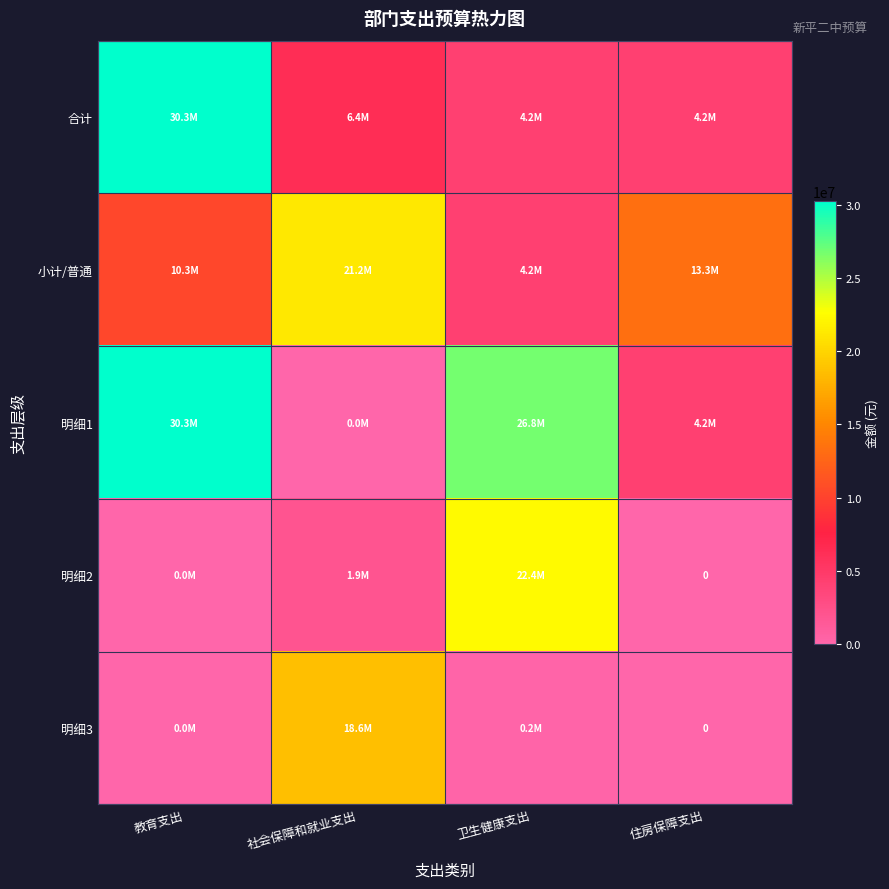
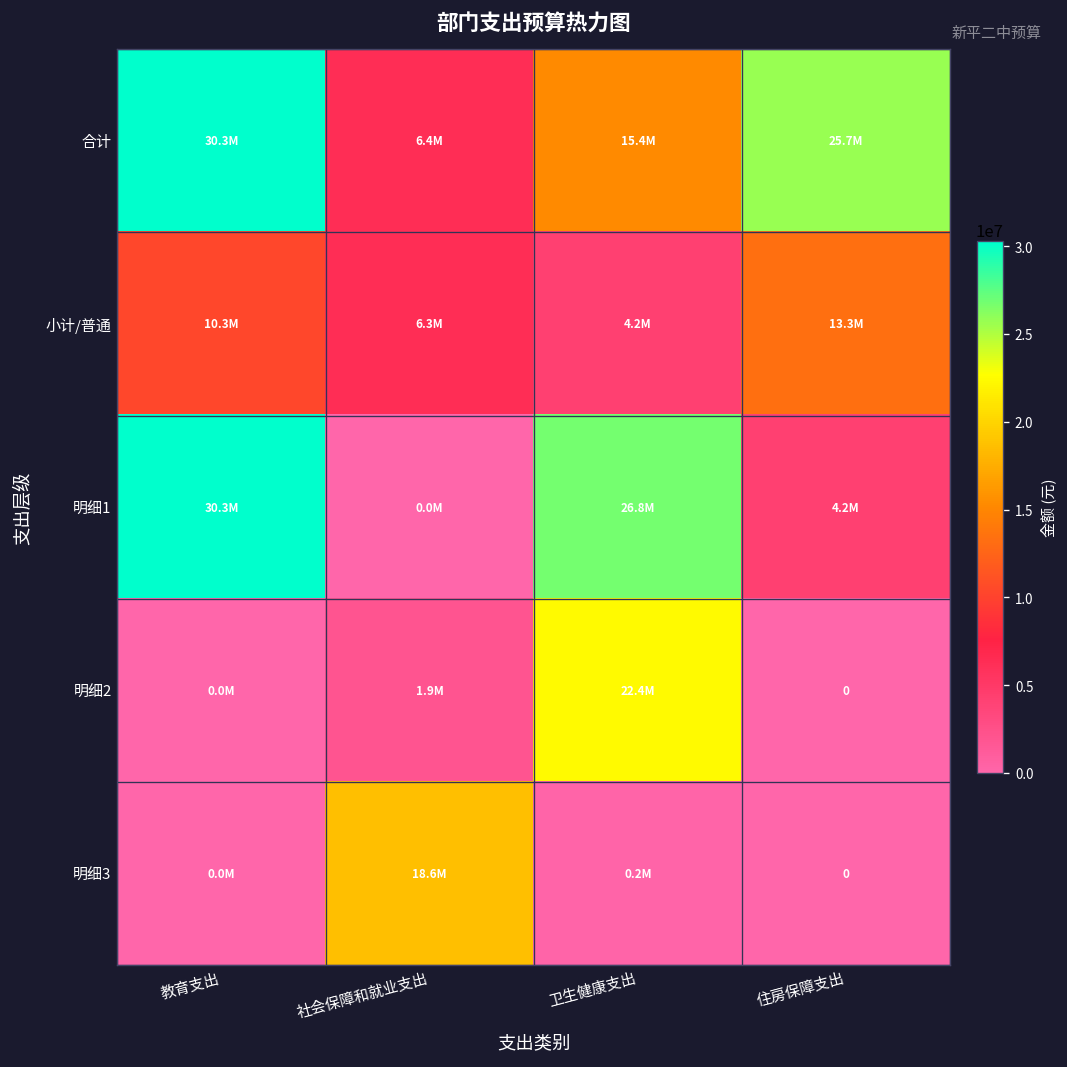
  {
    "合计": {
      "教育支出": "30.3M",
      "社会保障和就业支出": "6.4M",
-     "卫生健康支出": "4.2M",
-     "住房保障支出": "4.2M"
+     "卫生健康支出": "15.4M",
+     "住房保障支出": "25.7M"
    },
    "小计/普通": {
      "教育支出": "10.3M",
-     "社会保障和就业支出": "21.2M",
+     "社会保障和就业支出": "6.3M",
      "卫生健康支出": "4.2M",
      "住房保障支出": "13.3M"
    },
    "明细1": {
      "教育支出": "30.3M",
      "社会保障和就业支出": "0.0M",
      "卫生健康支出": "26.8M",
      "住房保障支出": "4.2M"
    },
    "明细2": {
      "教育支出": "0.0M",
      "社会保障和就业支出": "1.9M",
      "卫生健康支出": "22.4M",
      "住房保障支出": "0"
    },
    "明细3": {
      "教育支出": "0.0M",
      "社会保障和就业支出": "18.6M",
      "卫生健康支出": "0.2M",
      "住房保障支出": "0"
    }
  }
